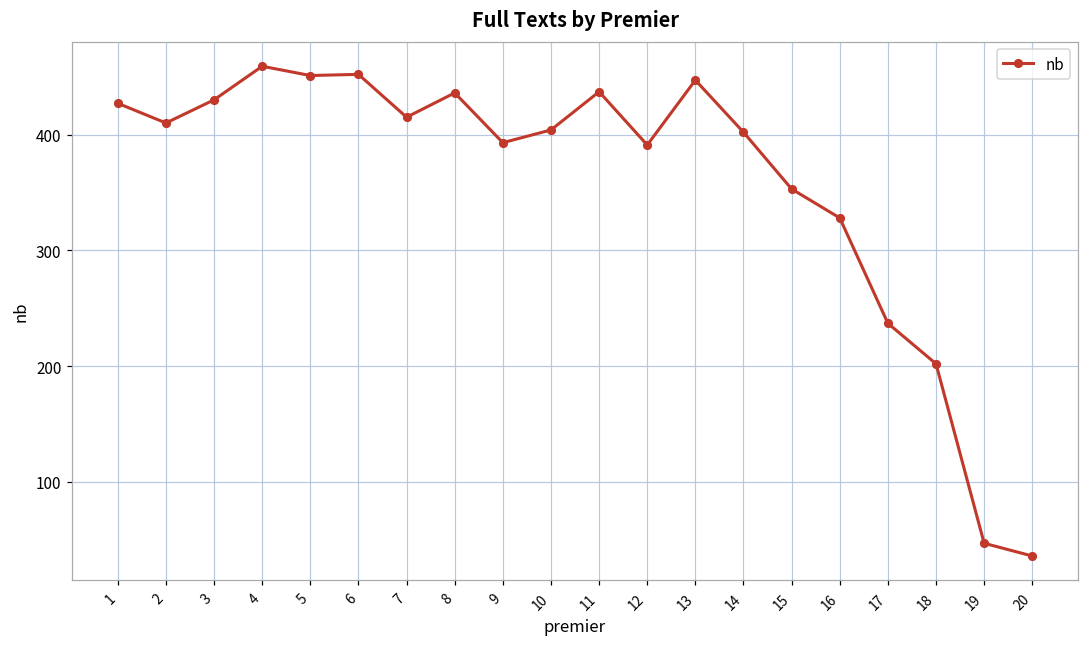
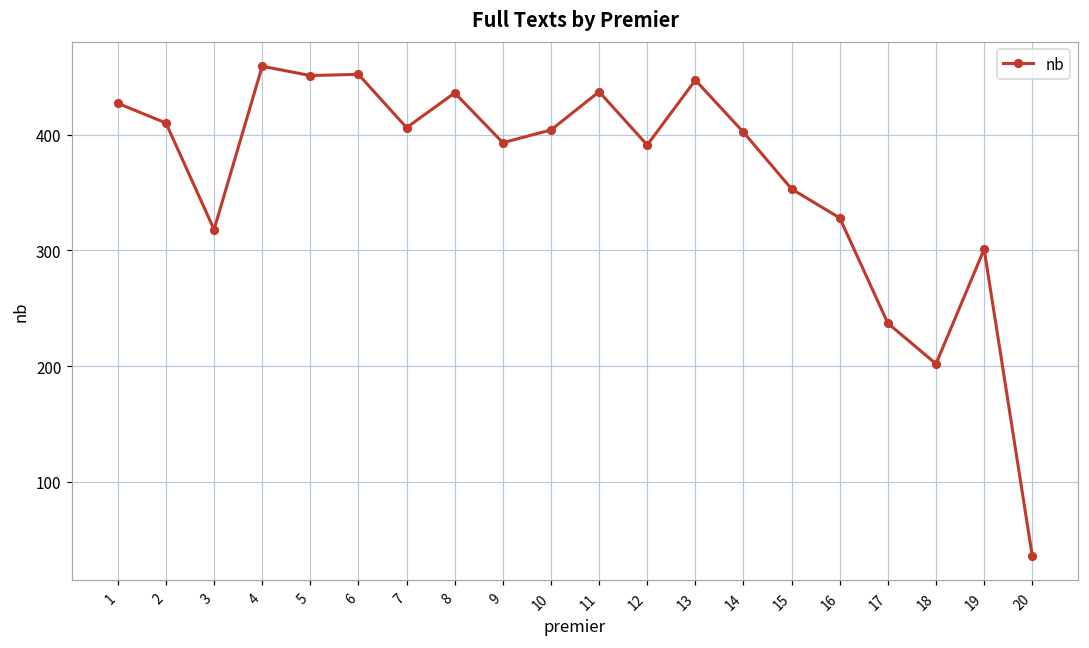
  {
    "1": 427,
    "2": 410,
-   "3": 430,
+   "3": 318,
    "4": 459,
    "5": 451,
    "6": 452,
-   "7": 415,
+   "7": 406,
    "8": 436,
    "9": 393,
    "10": 404,
    "11": 437,
    "12": 391,
    "13": 447,
    "14": 402,
    "15": 353,
    "16": 328,
    "17": 237,
    "18": 202,
-   "19": 47,
+   "19": 301,
    "20": 36
  }
